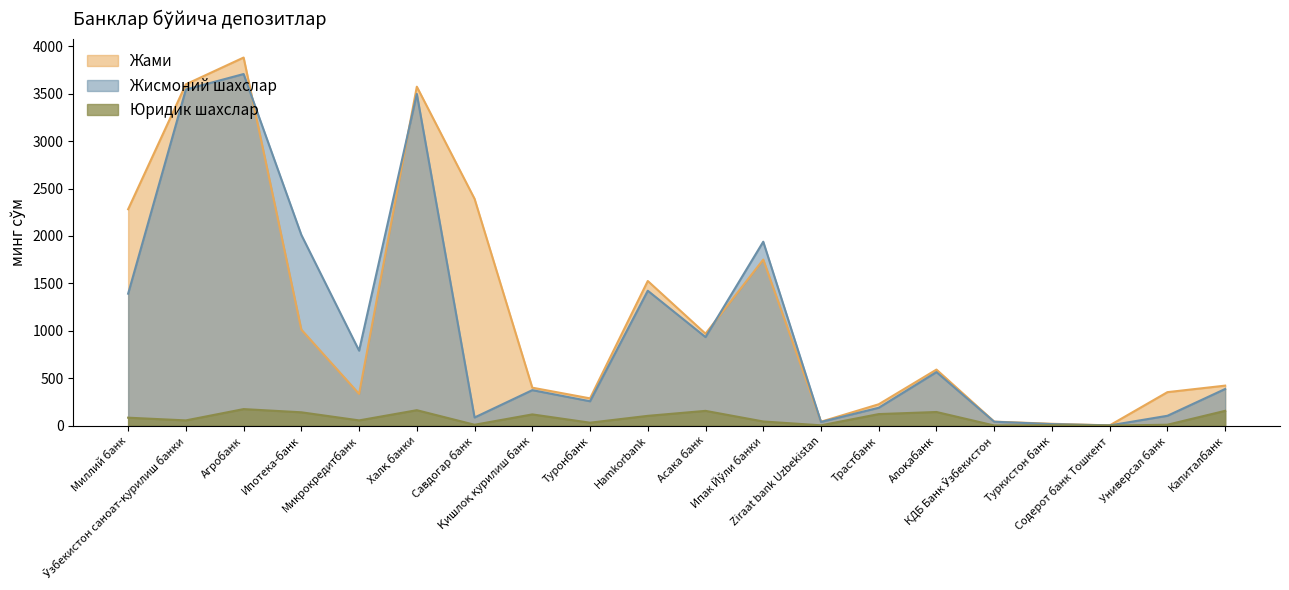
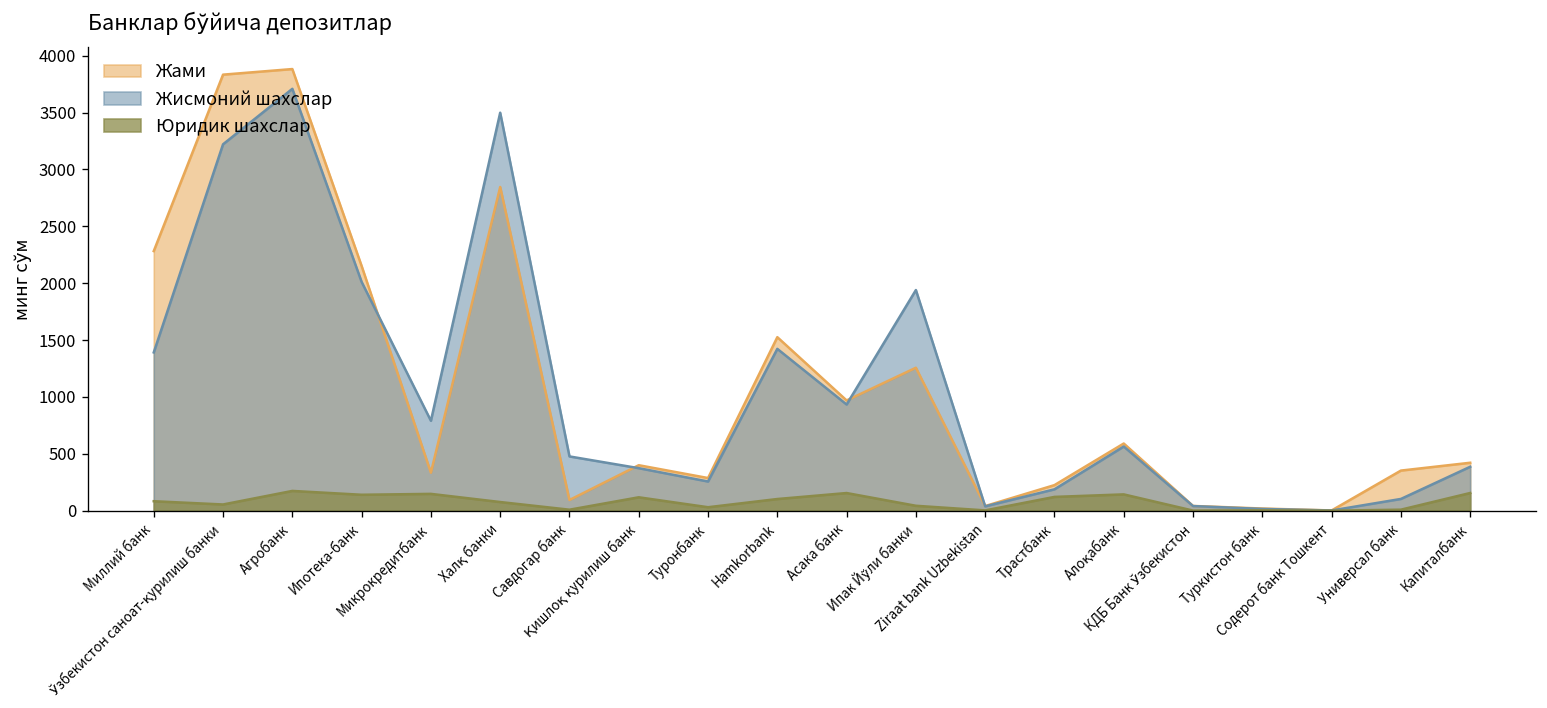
  {
    "Жами": {
      "Миллий банк": 2300,
-     "Ўзбекистон саноат-қурилиш банки": 3600,
+     "Ўзбекистон саноат-қурилиш банки": 3800,
      "Агробанк": 3900,
-     "Ипотека-банк": 1000,
+     "Ипотека-банк": 2200,
      "Микрокредитбанк": 300,
-     "Халқ банки": 3600,
-     "Савдогар банк": 2400,
+     "Халқ банки": 2800,
+     "Савдогар банк": 100,
      "Туронбанк": 300,
      "Hamkorbank": 1500,
      "Асака банк": 1000,
-     "Ипак Йўли банки": 1800,
+     "Ипак Йўли банки": 1300,
      "Трастбанк": 200,
      "Универсал банк": 400,
      "Капиталбанк": 400
    },
    "Жисмоний шахслар": {
      "Миллий банк": 1400,
-     "Ўзбекистон саноат-қурилиш банки": 3500,
+     "Ўзбекистон саноат-қурилиш банки": 3200,
      "Агробанк": 3700,
      "Ипотека-банк": 2000,
      "Микрокредитбанк": 800,
      "Халқ банки": 3500,
-     "Савдогар банк": 100,
+     "Савдогар банк": 500,
      "Туронбанк": 300,
      "Hamkorbank": 1400,
      "Асака банк": 900,
      "Ипак Йўли банки": 1900,
      "Трастбанк": 200,
      "Универсал банк": 100,
      "Капиталбанк": 400
    },
    "Юридик шахслар": {
      "Миллий банк": 100,
      "Ўзбекистон саноат-қурилиш банки": 100,
      "Агробанк": 200,
      "Ипотека-банк": 100,
-     "Микрокредитбанк": 50,
-     "Халқ банки": 200,
+     "Микрокредитбанк": 150,
+     "Халқ банки": 100,
      "Савдогар банк": 0,
      "Қишлоқ қурилиш банк": 100,
      "Туронбанк": 0,
      "Hamkorbank": 100,
      "Асака банк": 200,
      "Ипак Йўли банки": 0,
      "Ziraat bank Uzbekistan": 0,
      "Трастбанк": 100,
      "Алоқабанк": 100,
      "КДБ Банк Ўзбекистон": 0,
      "Универсал банк": 0,
      "Капиталбанк": 200
    }
  }
